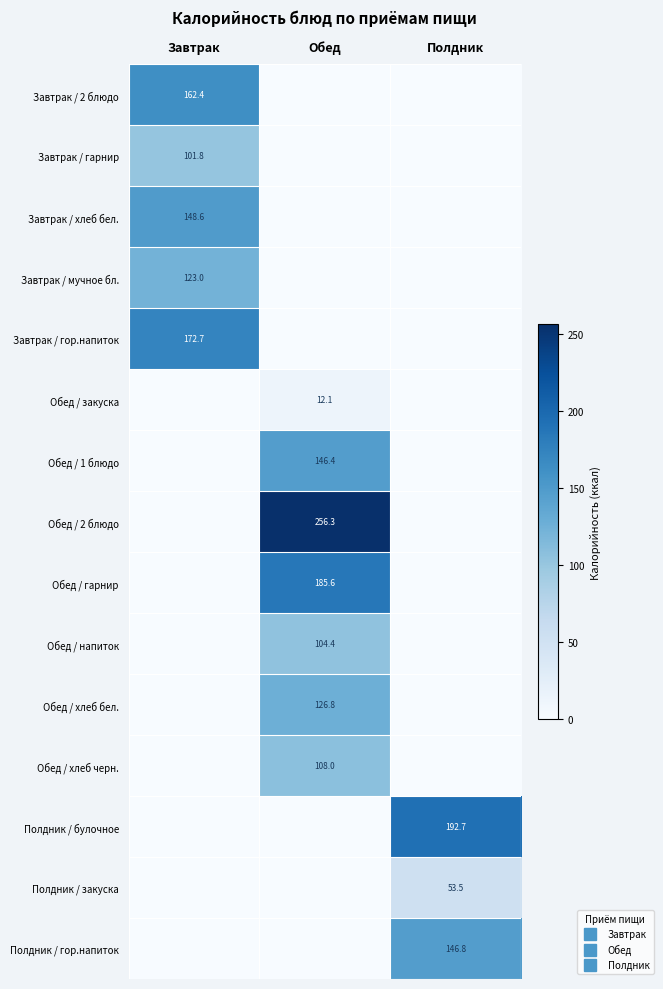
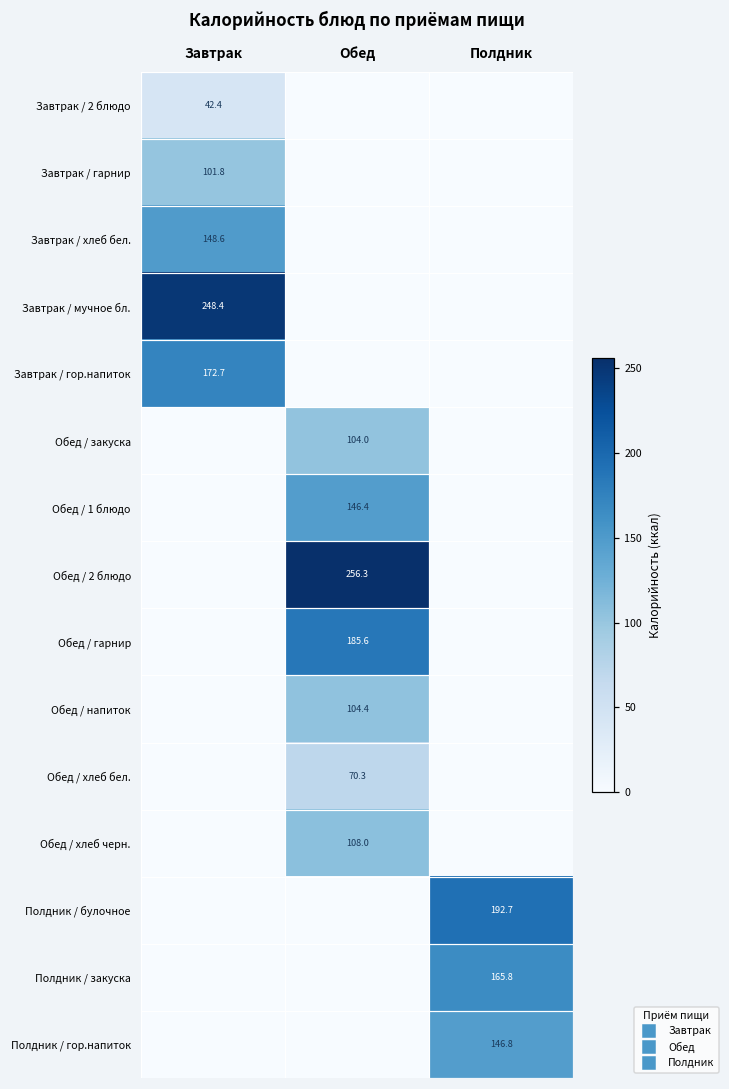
  {
    "Завтрак / 2 блюдо": {
-     "Завтрак": 162.4
+     "Завтрак": 42.4
    },
    "Завтрак / гарнир": {
      "Завтрак": 101.8
    },
    "Завтрак / хлеб бел.": {
      "Завтрак": 148.6
    },
    "Завтрак / мучное бл.": {
-     "Завтрак": 123.0
+     "Завтрак": 248.4
    },
    "Завтрак / гор.напиток": {
      "Завтрак": 172.7
    },
    "Обед / закуска": {
-     "Обед": 12.1
+     "Обед": 104.0
    },
    "Обед / 1 блюдо": {
      "Обед": 146.4
    },
    "Обед / 2 блюдо": {
      "Обед": 256.3
    },
    "Обед / гарнир": {
      "Обед": 185.6
    },
    "Обед / напиток": {
      "Обед": 104.4
    },
    "Обед / хлеб бел.": {
-     "Обед": 126.8
+     "Обед": 70.3
    },
    "Обед / хлеб черн.": {
      "Обед": 108.0
    },
    "Полдник / булочное": {
      "Полдник": 192.7
    },
    "Полдник / закуска": {
-     "Полдник": 53.5
+     "Полдник": 165.8
    },
    "Полдник / гор.напиток": {
      "Полдник": 146.8
    }
  }
